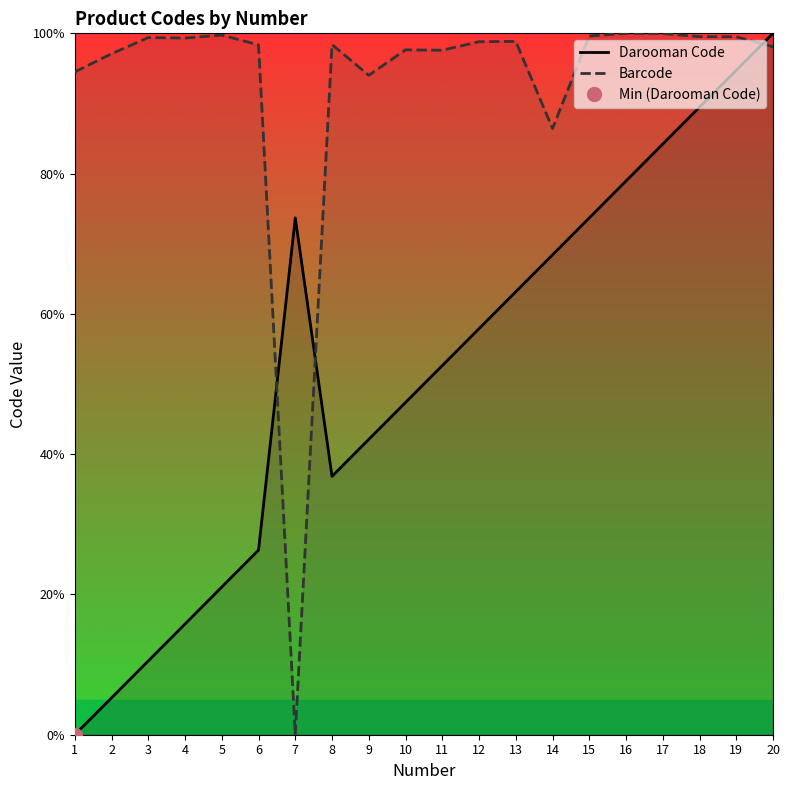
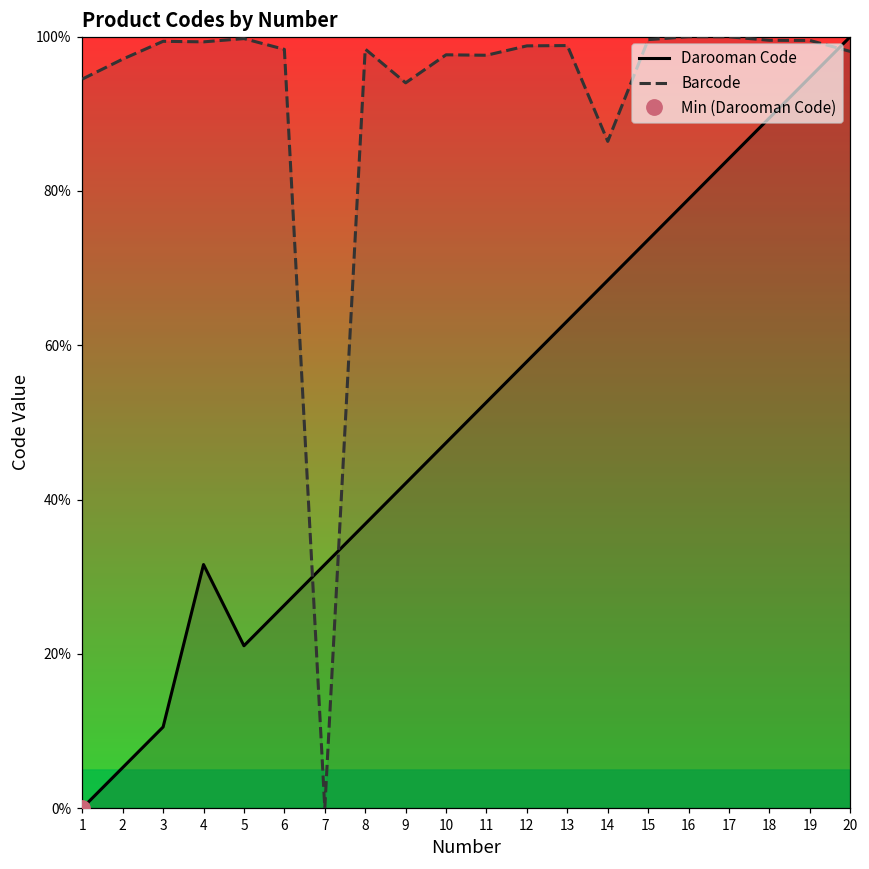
  {
    "Darooman Code": {
      "2": "5%",
      "3": "11%",
-     "4": "16%",
+     "4": "32%",
      "5": "21%",
      "6": "26%",
-     "7": "74%",
+     "7": "32%",
      "8": "37%",
      "9": "42%",
      "10": "47%",
      "11": "53%",
      "12": "58%",
      "13": "63%",
      "14": "68%",
      "15": "74%",
      "16": "79%",
      "17": "84%",
      "20": "100%"
    },
    "Barcode": {
      "1": "95%",
      "2": "97%",
      "3": "99%",
      "4": "99%",
      "5": "100%",
      "6": "98%",
      "8": "98%",
      "9": "94%",
      "10": "98%",
      "11": "98%",
      "12": "99%",
      "13": "99%",
      "14": "86%",
      "15": "100%",
      "16": "100%",
      "17": "100%",
      "18": "100%",
      "19": "100%",
      "20": "98%"
    }
  }
